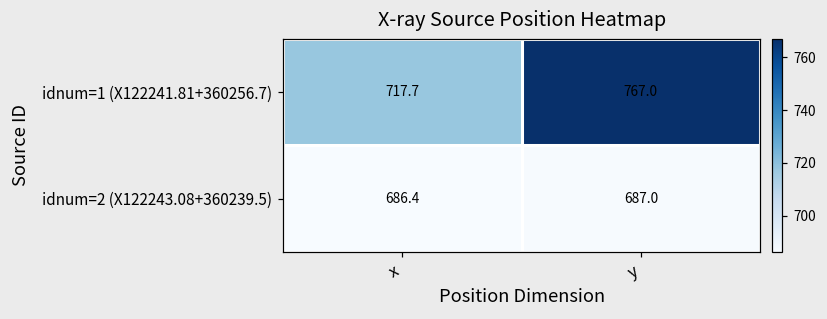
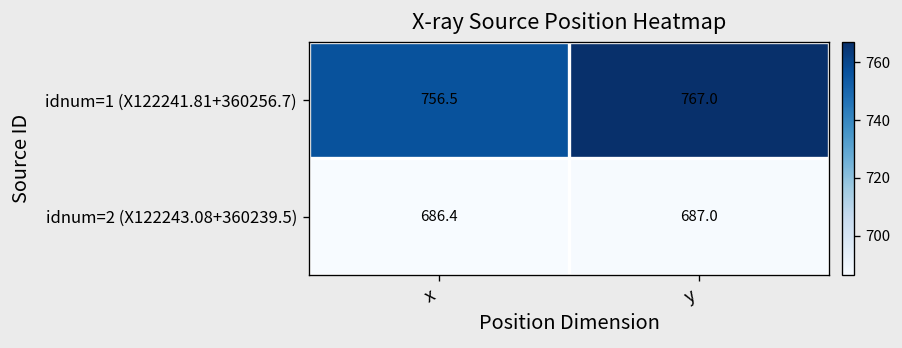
  {
    "idnum=1 (X122241.81+360256.7)": {
-     "x": 717.7,
+     "x": 756.5,
      "y": 767.0
    },
    "idnum=2 (X122243.08+360239.5)": {
      "x": 686.4,
      "y": 687.0
    }
  }
